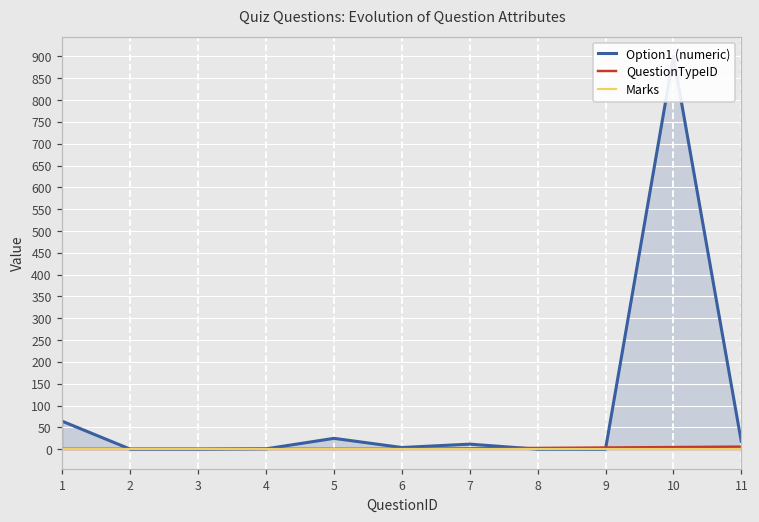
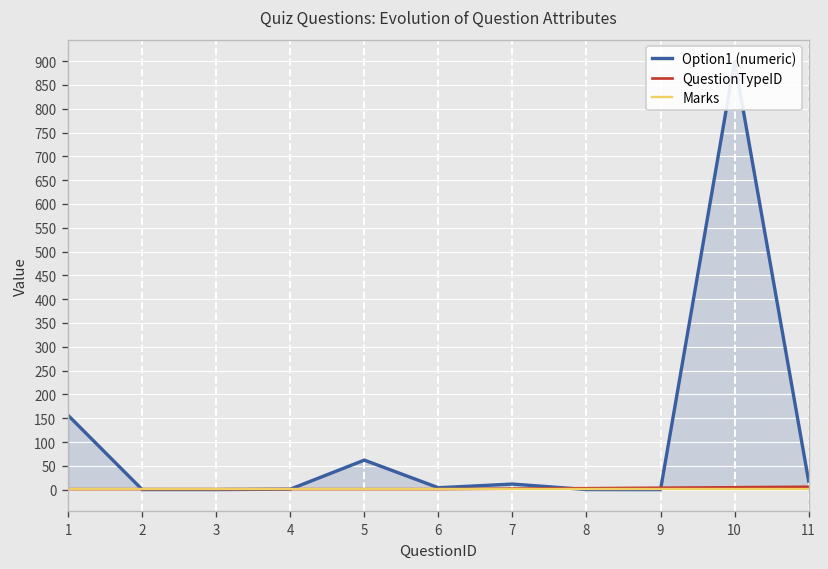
  {
    "Option1 (numeric)": {
-     "1": 60,
-     "5": 30,
+     "1": 160,
+     "5": 60,
      "7": 10,
      "11": 20
    }
  }
